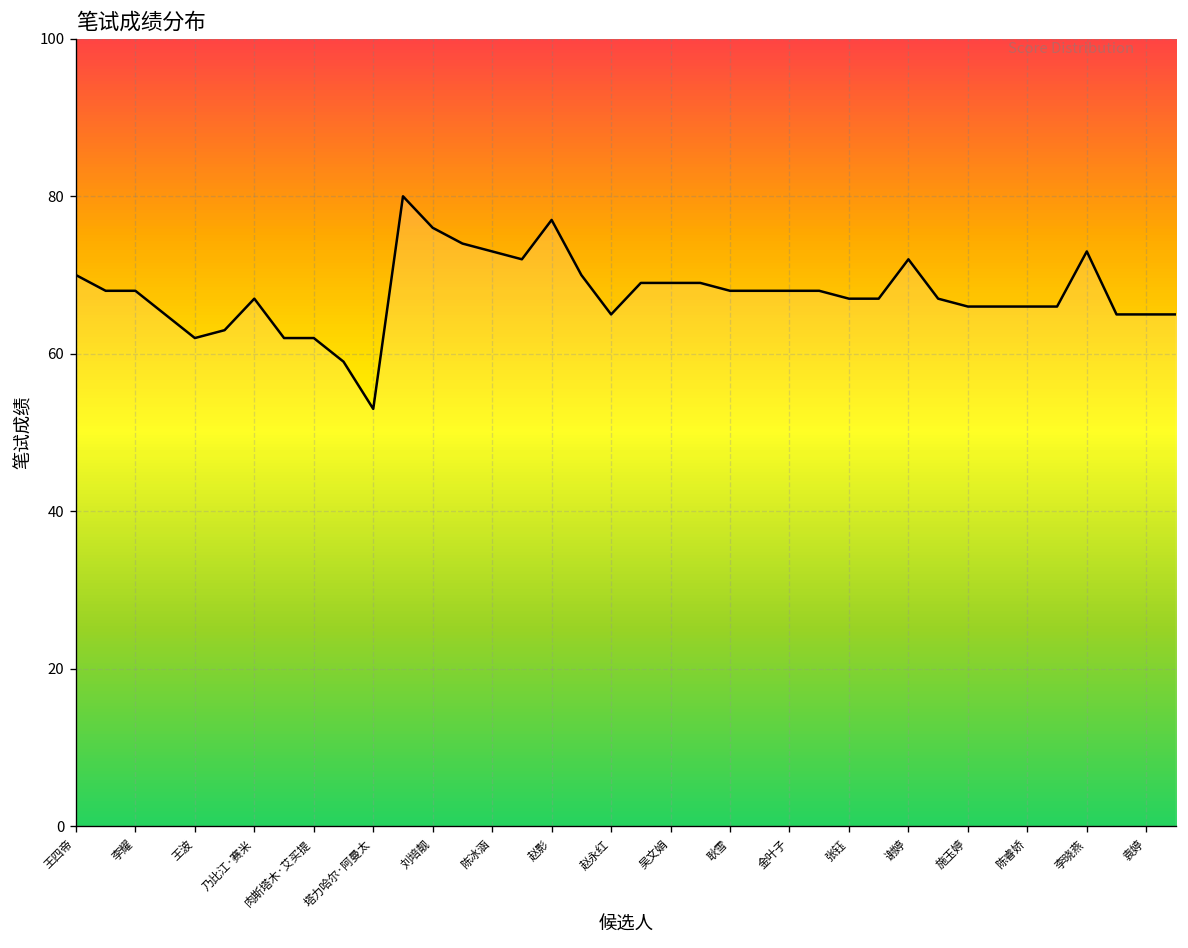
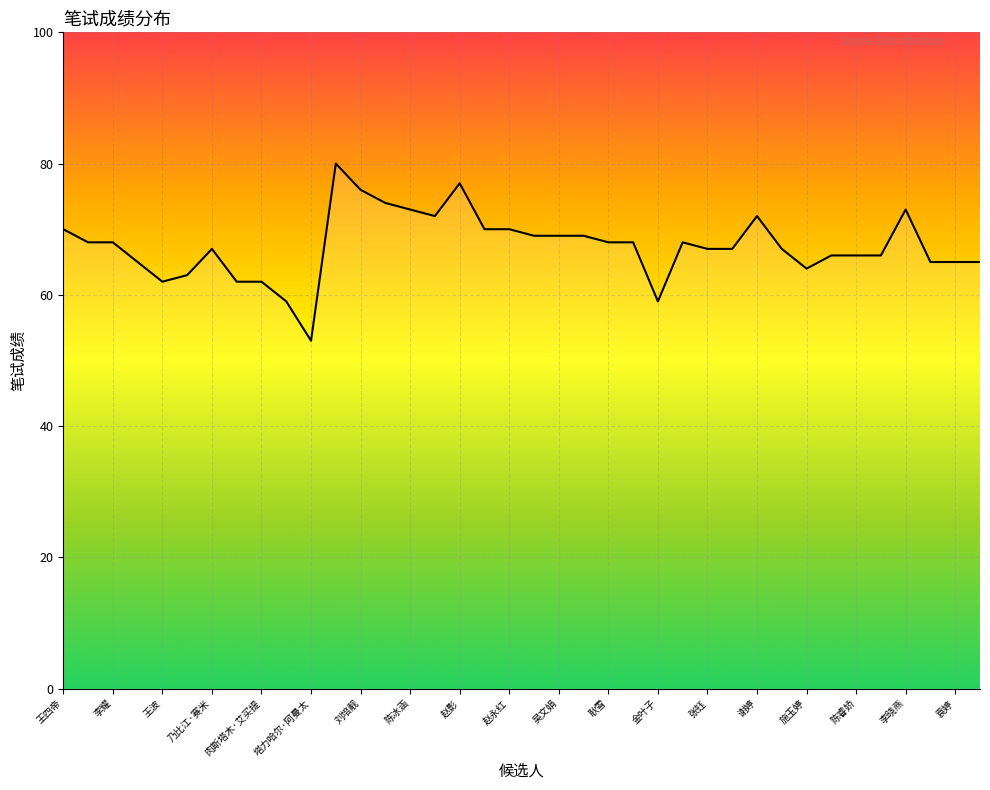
  {
    "王四帝": 70,
    "李耀": 68,
    "王波": 62,
    "乃比江·赛米": 67,
    "肉斯塔木·艾买提": 62,
    "塔力哈尔·阿曼太": 53,
    "刘培靓": 76,
    "陈冰涵": 73,
    "赵影": 77,
-   "赵永红": 65,
+   "赵永红": 70,
    "吴文娟": 69,
    "耿雪": 68,
-   "金叶子": 68,
+   "金叶子": 59,
    "张钰": 67,
    "谢婷": 72,
-   "施玉婷": 66,
+   "施玉婷": 64,
    "陈睿娇": 66,
    "李晓燕": 73,
    "袁婷": 65
  }
